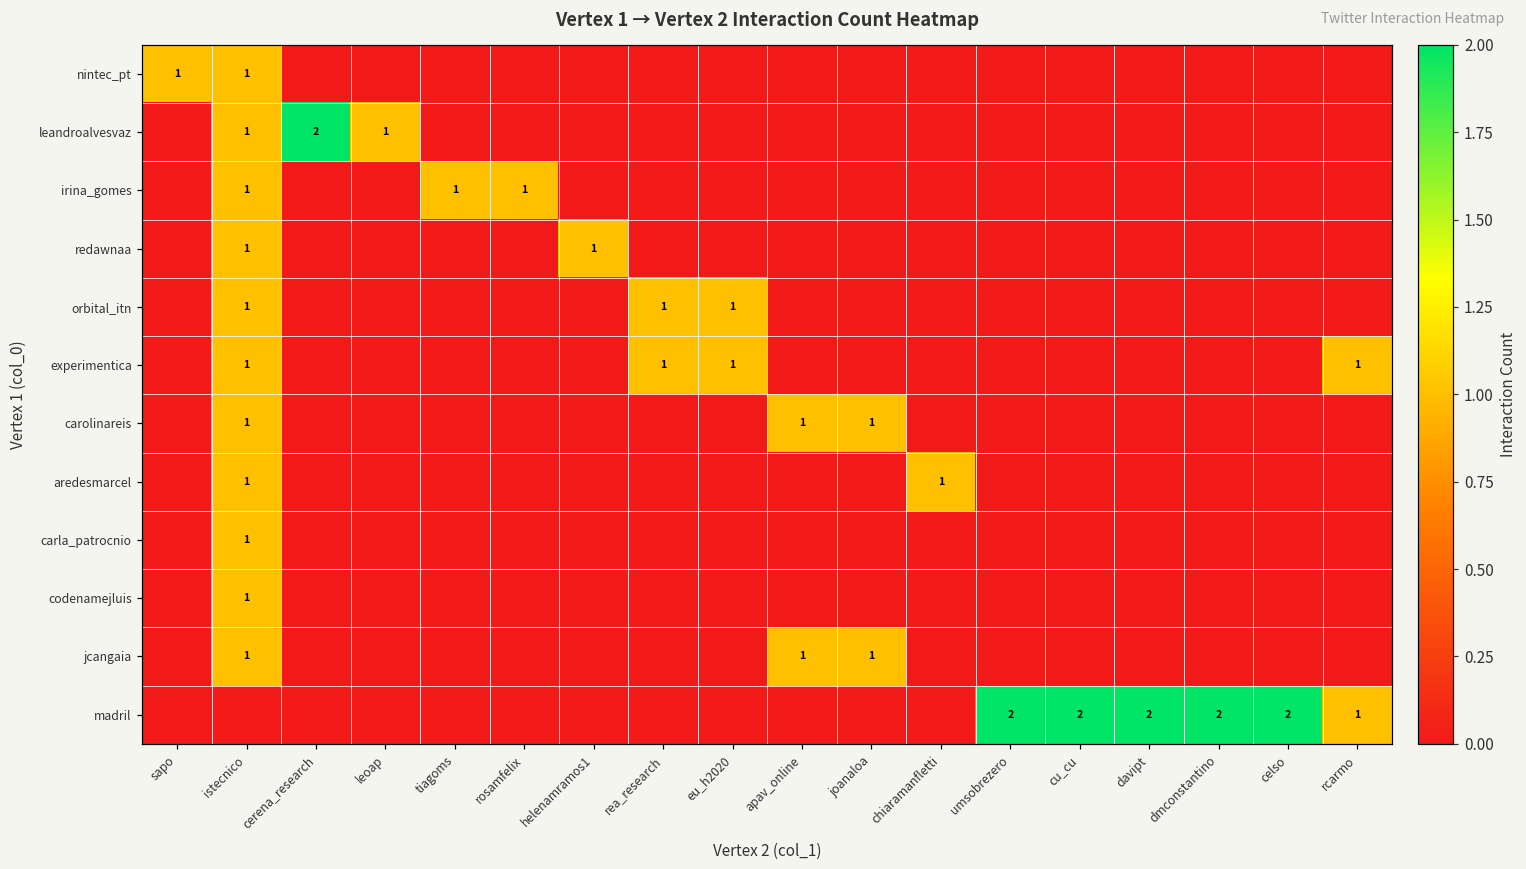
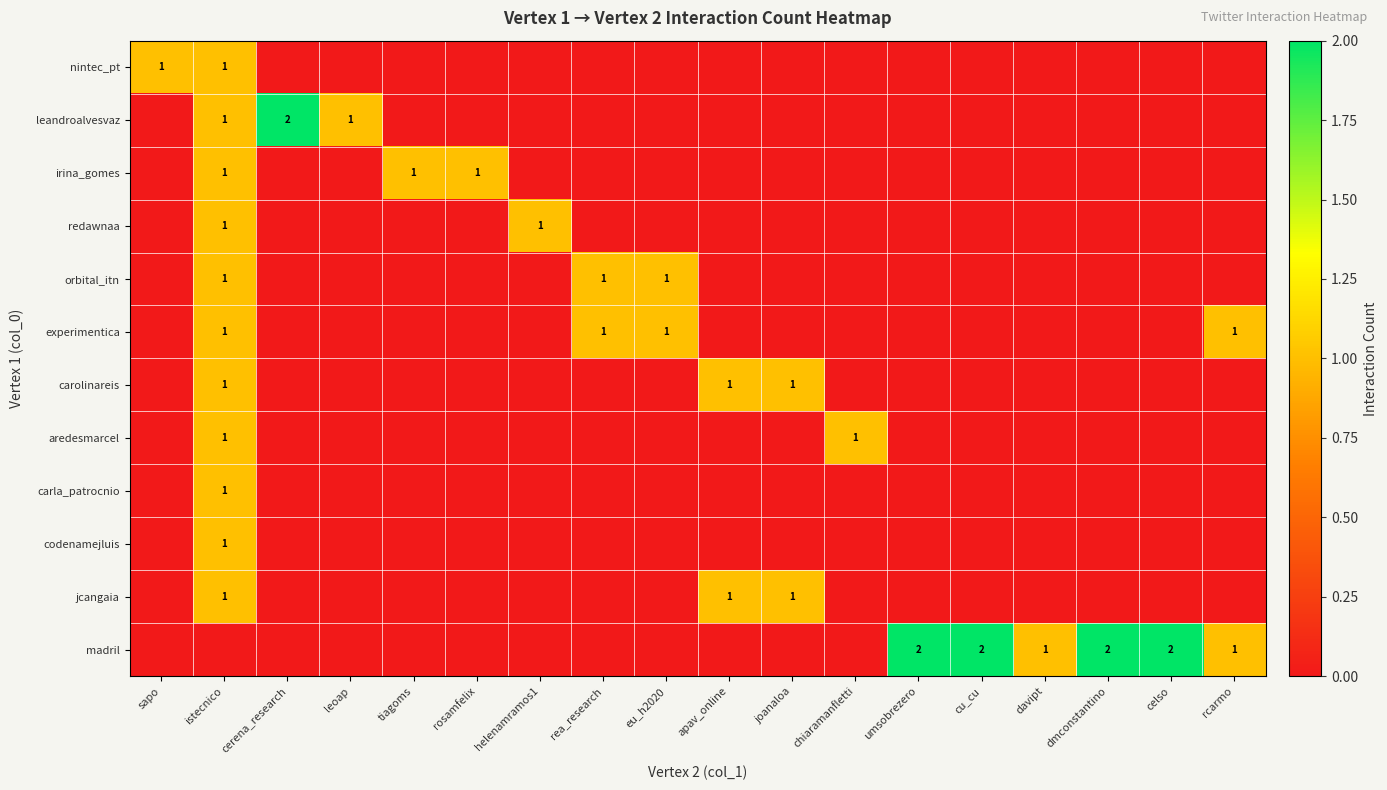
  {
    "nintec_pt": {
      "sapo": 1,
      "istecnico": 1
    },
    "leandroalvesvaz": {
      "istecnico": 1,
      "cerena_research": 2,
      "leoap": 1
    },
    "irina_gomes": {
      "istecnico": 1,
      "tiagoms": 1,
      "rosamfelix": 1
    },
    "redawnaa": {
      "istecnico": 1,
      "helenamramos1": 1
    },
    "orbital_itn": {
      "istecnico": 1,
      "rea_research": 1,
      "eu_h2020": 1
    },
    "experimentica": {
      "istecnico": 1,
      "rea_research": 1,
      "eu_h2020": 1,
      "rcarmo": 1
    },
    "carolinareis": {
      "istecnico": 1,
      "apav_online": 1,
      "joanaloa": 1
    },
    "aredesmarcel": {
      "istecnico": 1,
      "chiaramanfletti": 1
    },
    "carla_patrocnio": {
      "istecnico": 1
    },
    "codenamejluis": {
      "istecnico": 1
    },
    "jcangaia": {
      "istecnico": 1,
      "apav_online": 1,
      "joanaloa": 1
    },
    "madril": {
      "umsobrezero": 2,
      "cu_cu": 2,
-     "davipt": 2,
+     "davipt": 1,
      "dmconstantino": 2,
      "celso": 2,
      "rcarmo": 1
    }
  }
